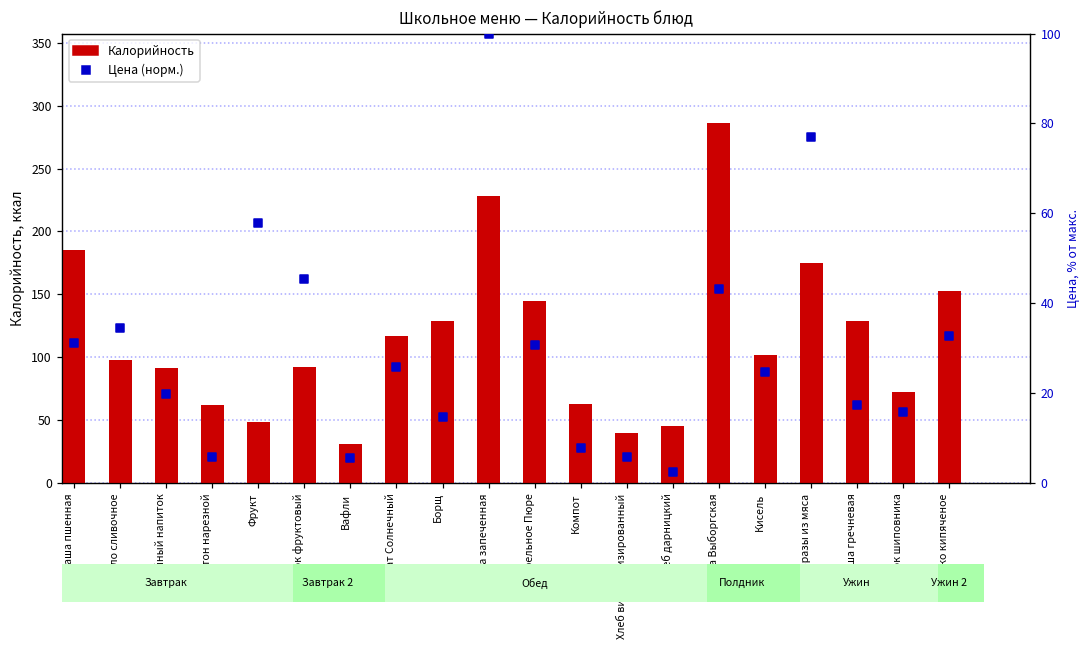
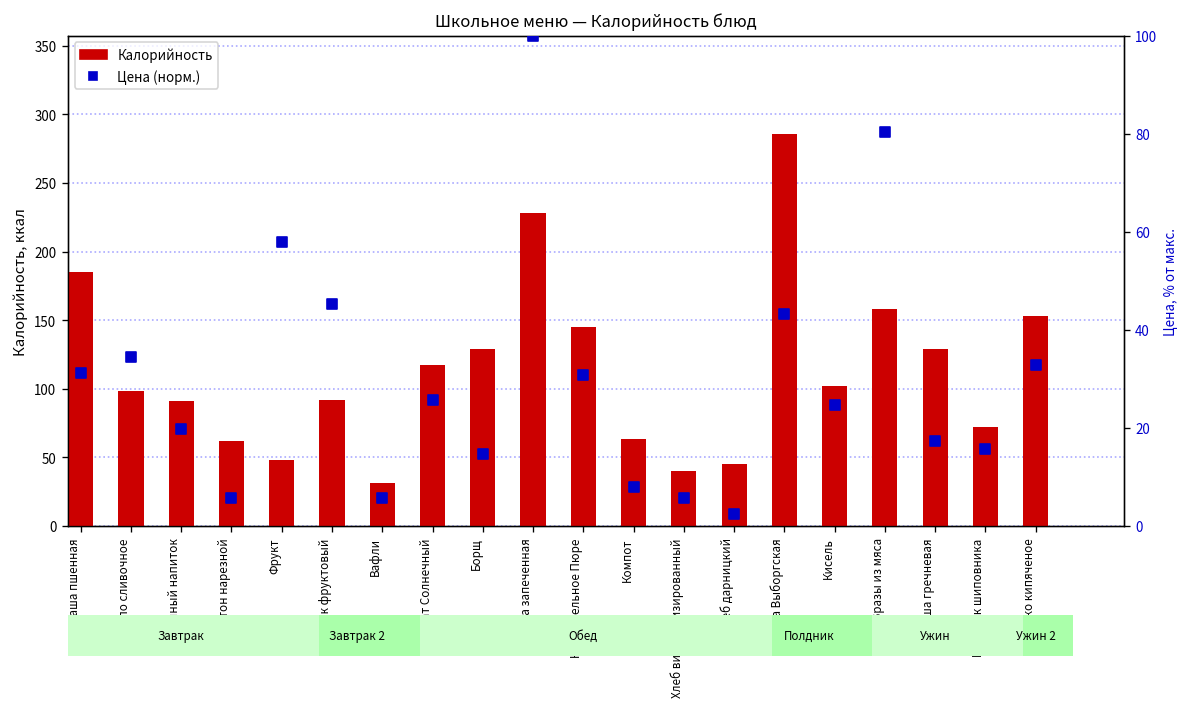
  {
    "Калорийность": {
      "Каша пшенная": 185,
      "Масло сливочное": 98,
      "Кофейный напиток": 91,
      "Батон нарезной": 62,
      "Фрукт": 48,
      "Сок фруктовый": 92,
      "Вафли": 31,
      "Салат Солнечный": 117,
      "Борщ": 129,
      "Рыба запеченная": 228,
      "Картофельное Пюре": 145,
      "Компот": 63,
      "Хлеб витаминизированный": 40,
      "Хлеб дарницкий": 45,
      "Сдоба Выборгская": 286,
      "Кисель": 102,
-     "Зразы из мяса": 175,
+     "Зразы из мяса": 158,
      "Каша гречневая": 129,
      "Напиток шиповника": 72,
      "Молоко кипяченое": 153
    },
    "Цена (норм.)": {
-     "Зразы из мяса": 77
+     "Зразы из мяса": 80
    }
  }
